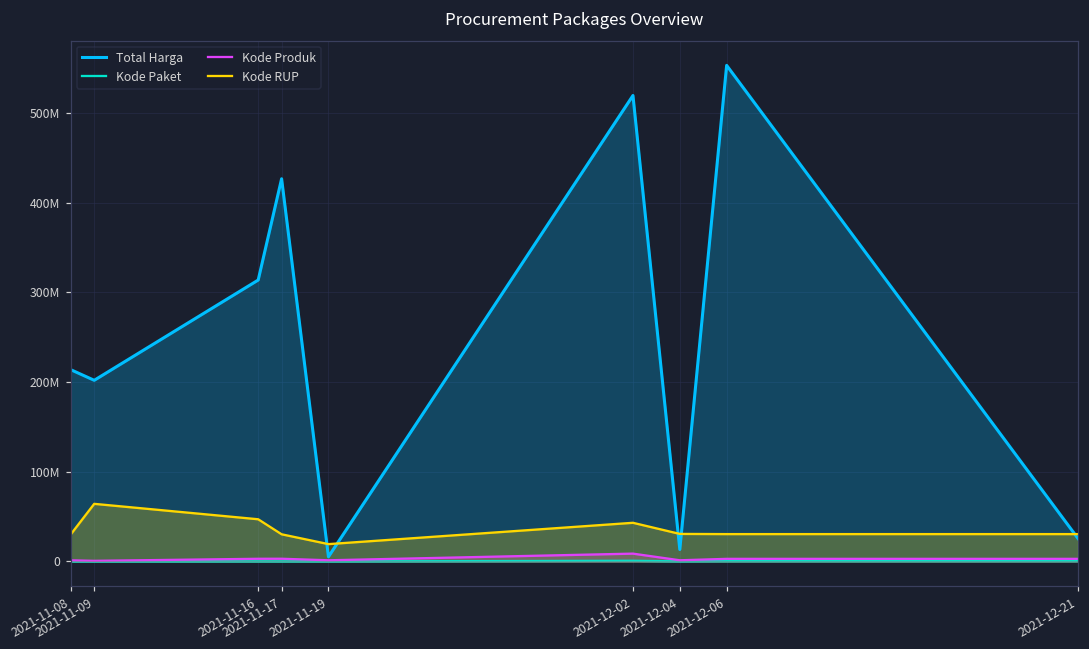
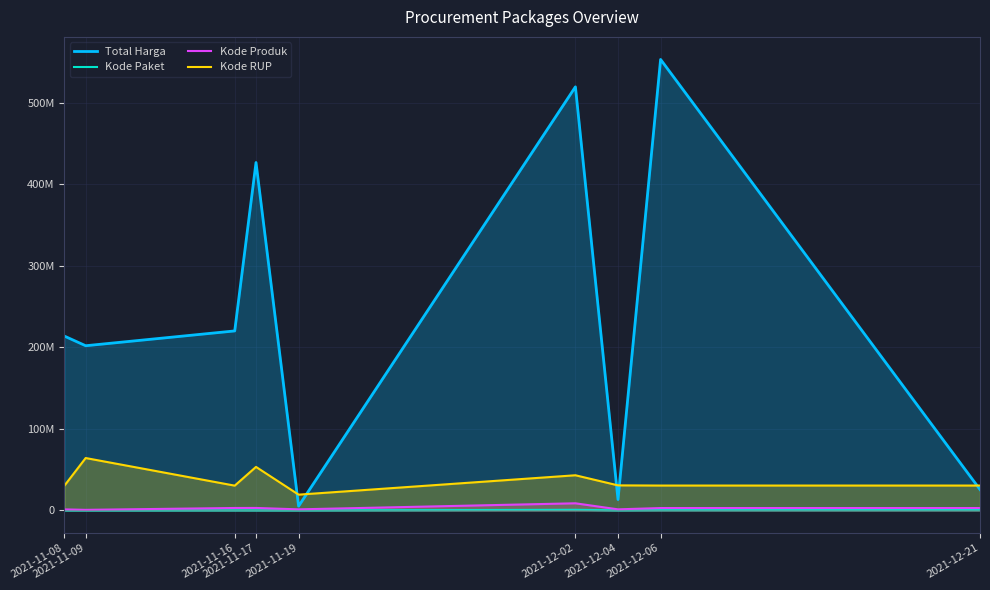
  {
    "Total Harga": {
      "2021-11-08": 210000000,
      "2021-11-09": 200000000,
-     "2021-11-16": 310000000,
+     "2021-11-16": 220000000,
      "2021-11-17": 430000000,
      "2021-11-19": 10000000,
      "2021-12-02": 520000000,
      "2021-12-04": 10000000,
      "2021-12-06": 550000000,
      "2021-12-21": 30000000
    },
    "Kode Paket": {
      "2021-12-02": 0
    },
    "Kode Produk": {
      "2021-12-02": 10000000
    },
    "Kode RUP": {
      "2021-11-08": 30000000,
      "2021-11-09": 60000000,
-     "2021-11-16": 50000000,
-     "2021-11-17": 30000000,
+     "2021-11-16": 30000000,
+     "2021-11-17": 50000000,
      "2021-11-19": 20000000,
      "2021-12-02": 40000000,
      "2021-12-04": 30000000,
      "2021-12-06": 30000000,
      "2021-12-21": 30000000
    }
  }
